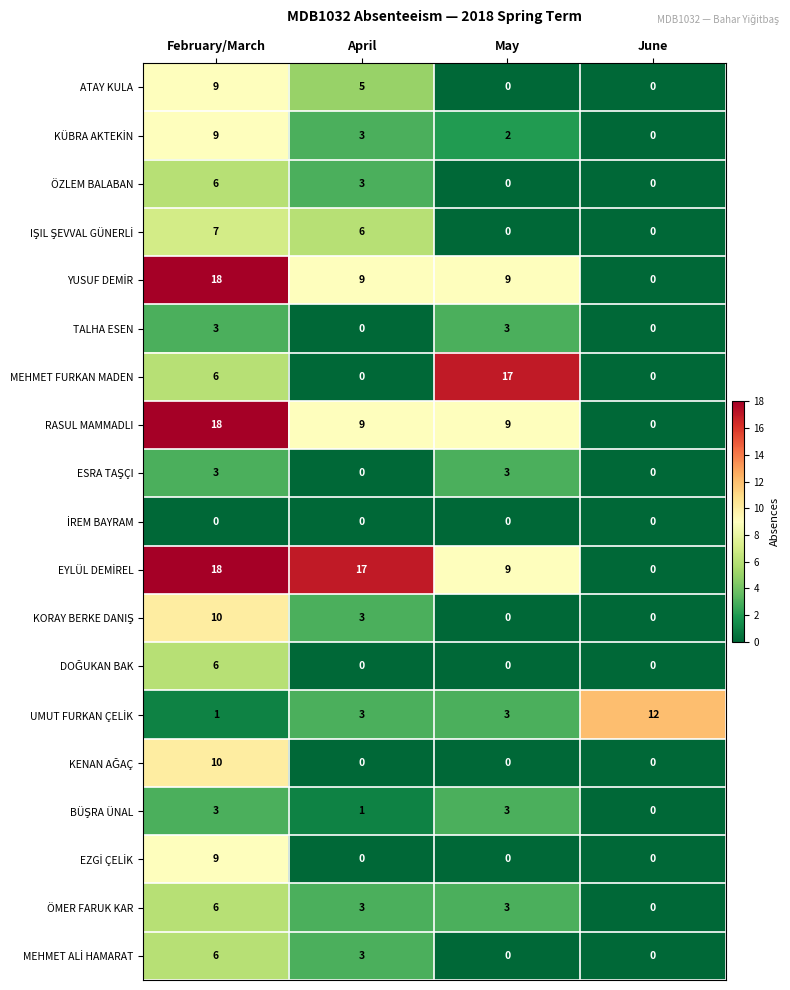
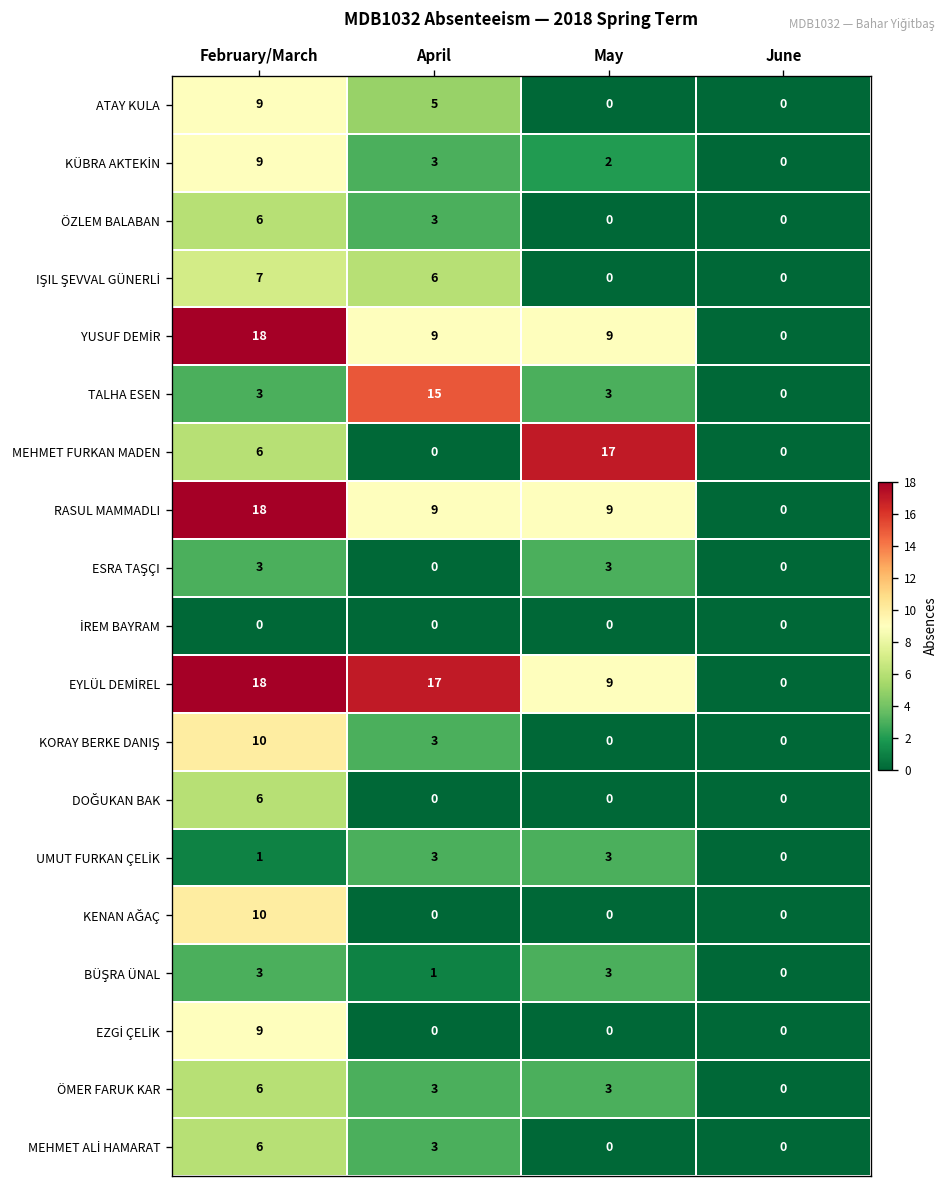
  {
    "ATAY KULA": {
      "February/March": 9,
      "April": 5,
      "May": 0,
      "June": 0
    },
    "KÜBRA AKTEKİN": {
      "February/March": 9,
      "April": 3,
      "May": 2,
      "June": 0
    },
    "ÖZLEM BALABAN": {
      "February/March": 6,
      "April": 3,
      "May": 0,
      "June": 0
    },
    "IŞIL ŞEVVAL GÜNERLİ": {
      "February/March": 7,
      "April": 6,
      "May": 0,
      "June": 0
    },
    "YUSUF DEMİR": {
      "February/March": 18,
      "April": 9,
      "May": 9,
      "June": 0
    },
    "TALHA ESEN": {
      "February/March": 3,
-     "April": 0,
+     "April": 15,
      "May": 3,
      "June": 0
    },
    "MEHMET FURKAN MADEN": {
      "February/March": 6,
      "April": 0,
      "May": 17,
      "June": 0
    },
    "RASUL MAMMADLI": {
      "February/March": 18,
      "April": 9,
      "May": 9,
      "June": 0
    },
    "ESRA TAŞÇI": {
      "February/March": 3,
      "April": 0,
      "May": 3,
      "June": 0
    },
    "İREM BAYRAM": {
      "February/March": 0,
      "April": 0,
      "May": 0,
      "June": 0
    },
    "EYLÜL DEMİREL": {
      "February/March": 18,
      "April": 17,
      "May": 9,
      "June": 0
    },
    "KORAY BERKE DANIŞ": {
      "February/March": 10,
      "April": 3,
      "May": 0,
      "June": 0
    },
    "DOĞUKAN BAK": {
      "February/March": 6,
      "April": 0,
      "May": 0,
      "June": 0
    },
    "UMUT FURKAN ÇELİK": {
      "February/March": 1,
      "April": 3,
      "May": 3,
-     "June": 12
+     "June": 0
    },
    "KENAN AĞAÇ": {
      "February/March": 10,
      "April": 0,
      "May": 0,
      "June": 0
    },
    "BÜŞRA ÜNAL": {
      "February/March": 3,
      "April": 1,
      "May": 3,
      "June": 0
    },
    "EZGİ ÇELİK": {
      "February/March": 9,
      "April": 0,
      "May": 0,
      "June": 0
    },
    "ÖMER FARUK KAR": {
      "February/March": 6,
      "April": 3,
      "May": 3,
      "June": 0
    },
    "MEHMET ALİ HAMARAT": {
      "February/March": 6,
      "April": 3,
      "May": 0,
      "June": 0
    }
  }
